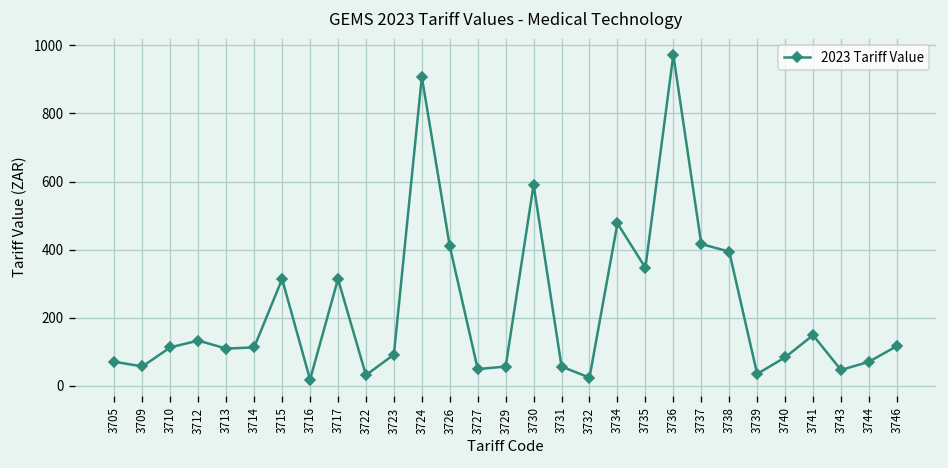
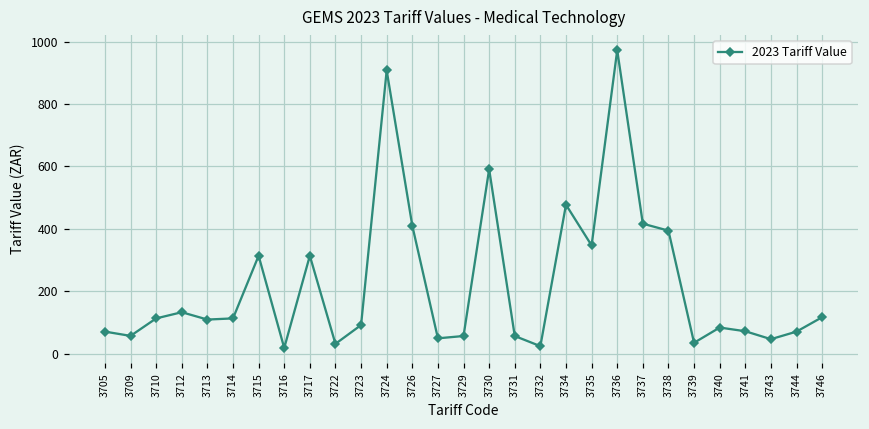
  {
    "3705": 70,
    "3709": 60,
    "3710": 110,
    "3712": 130,
    "3713": 110,
    "3714": 110,
    "3715": 310,
    "3716": 20,
    "3717": 310,
    "3722": 30,
    "3723": 90,
    "3724": 910,
    "3726": 410,
    "3727": 50,
    "3729": 60,
    "3730": 590,
    "3731": 60,
    "3732": 20,
    "3734": 480,
    "3735": 350,
    "3736": 970,
    "3737": 420,
    "3738": 390,
    "3739": 40,
    "3740": 80,
-   "3741": 150,
+   "3741": 70,
    "3743": 50,
    "3744": 70,
    "3746": 120
  }
